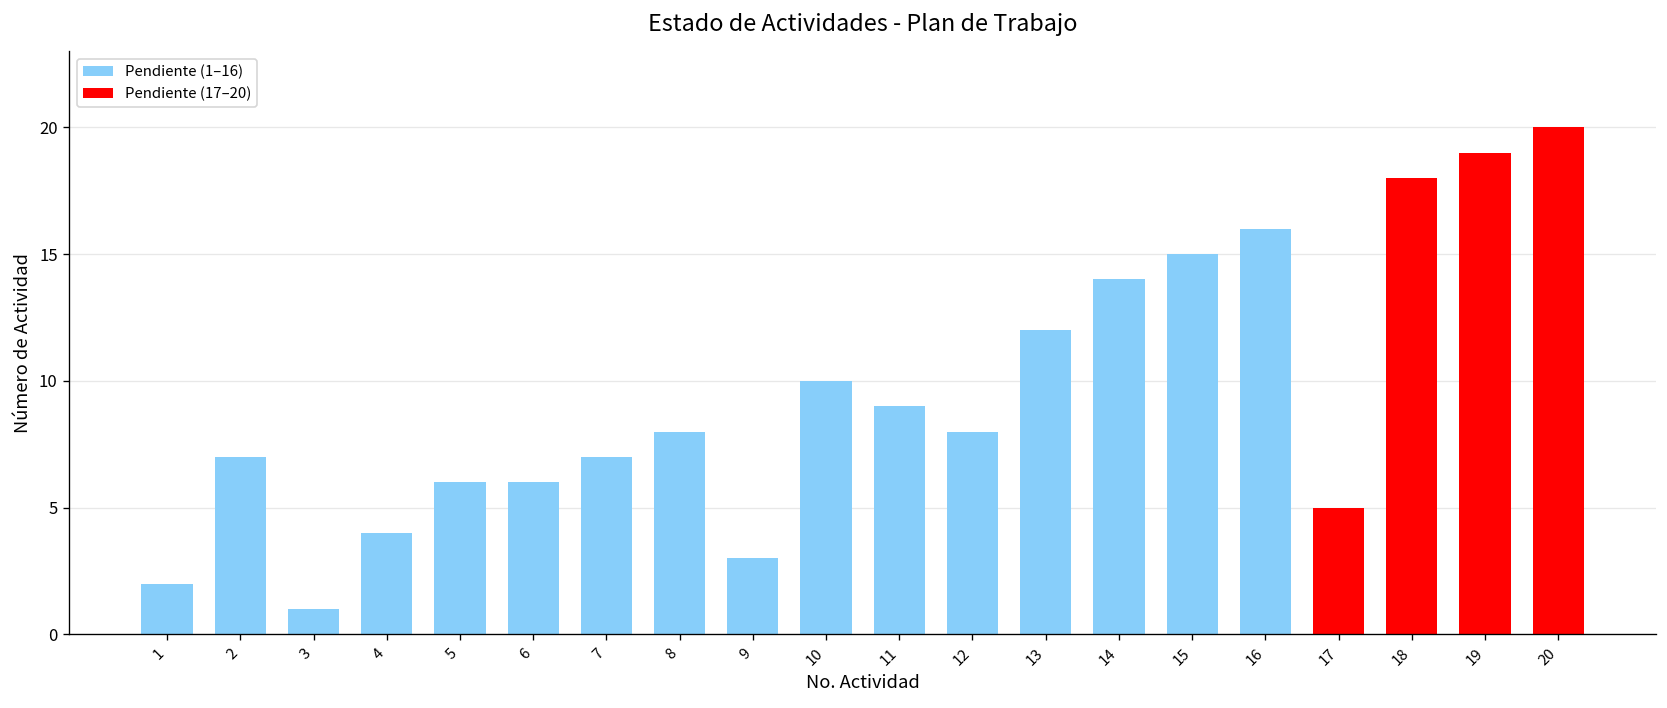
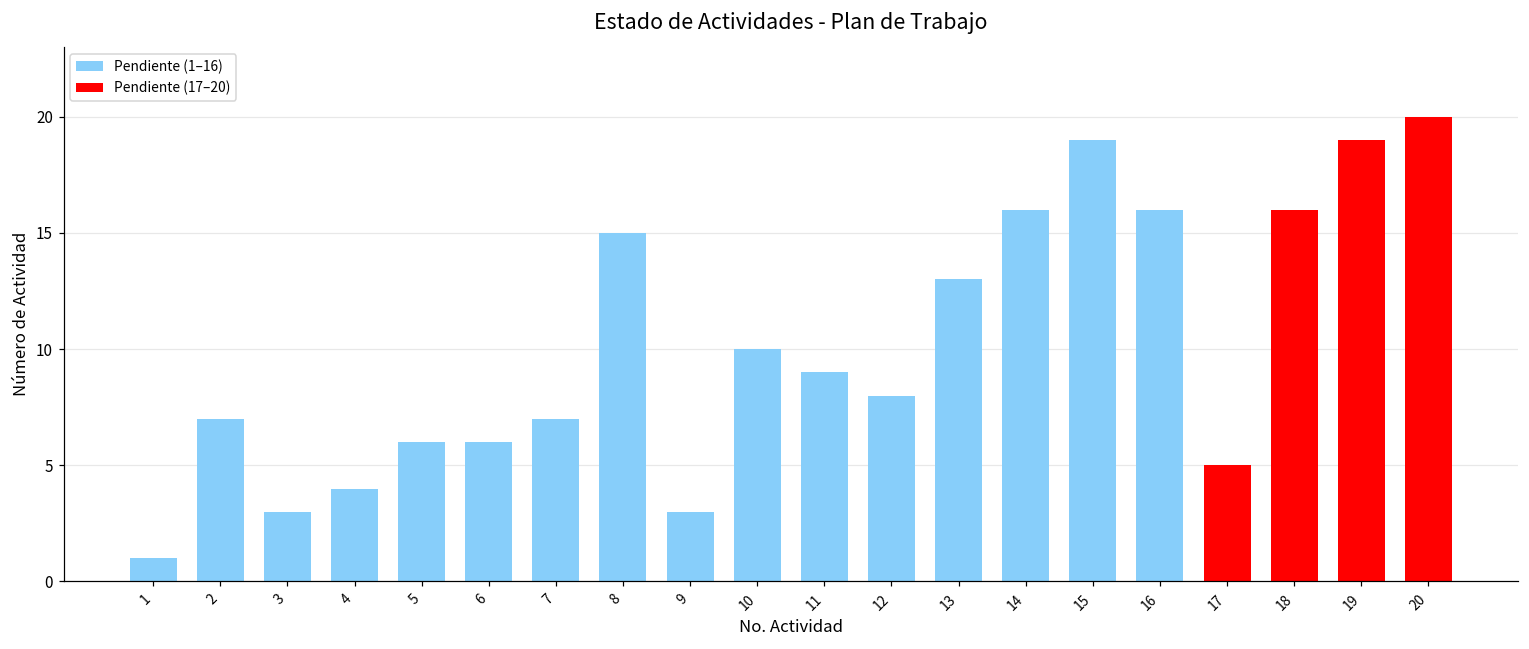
  {
-   "1": 2,
+   "1": 1,
    "2": 7,
-   "3": 1,
+   "3": 3,
    "4": 4,
    "5": 6,
    "6": 6,
    "7": 7,
-   "8": 8,
+   "8": 15,
    "9": 3,
    "10": 10,
    "11": 9,
    "12": 8,
-   "13": 12,
-   "14": 14,
-   "15": 15,
+   "13": 13,
+   "14": 16,
+   "15": 19,
    "16": 16,
    "17": 5,
-   "18": 18,
+   "18": 16,
    "19": 19,
    "20": 20
  }
